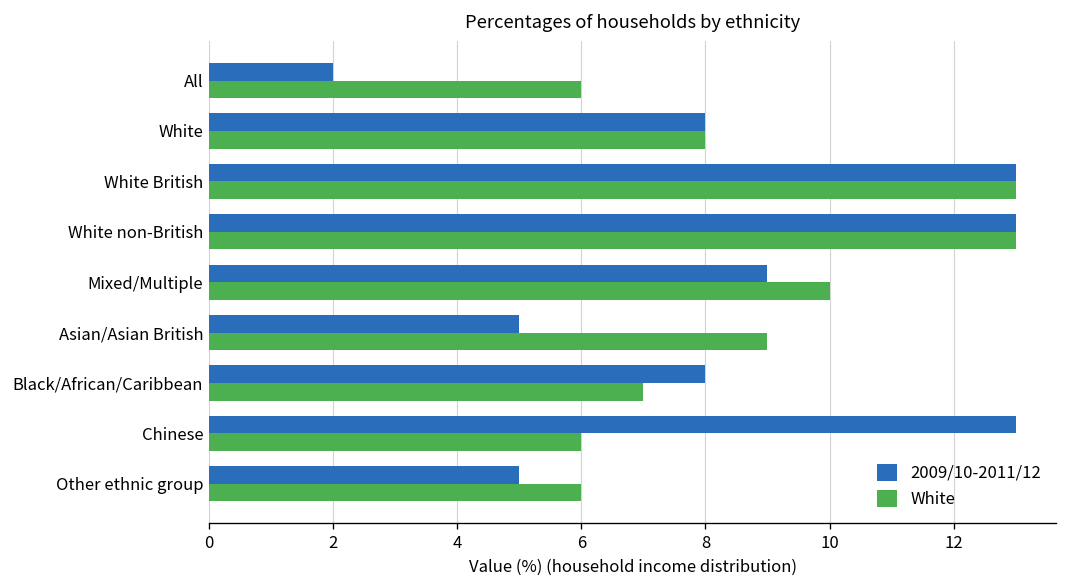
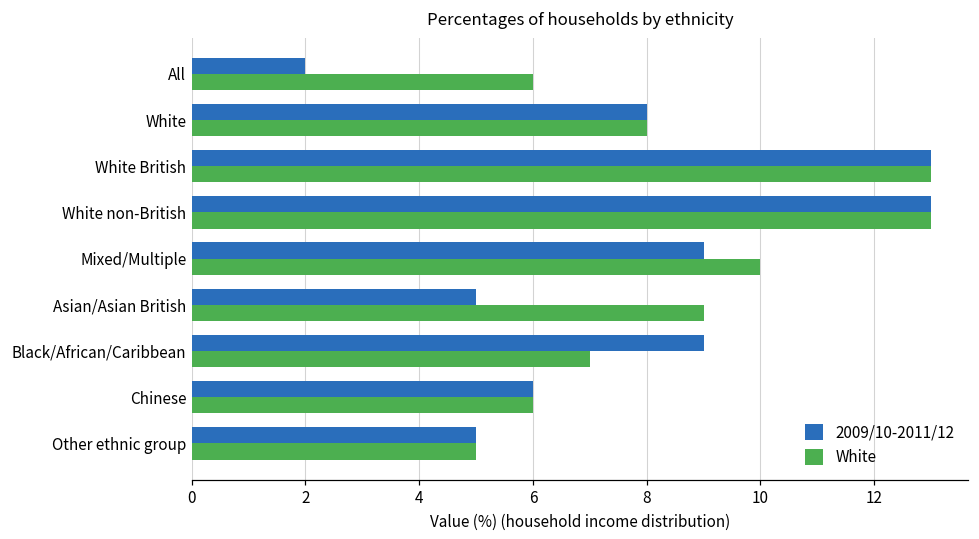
  {
    "2009/10-2011/12": {
      "All": 2,
      "White": 8,
      "White British": 13,
      "White non-British": 13,
      "Mixed/Multiple": 9,
      "Asian/Asian British": 5,
-     "Black/African/Caribbean": 8,
-     "Chinese": 13,
+     "Black/African/Caribbean": 9,
+     "Chinese": 6,
      "Other ethnic group": 5
    },
    "White": {
      "All": 6,
      "White": 8,
      "White British": 13,
      "White non-British": 13,
      "Mixed/Multiple": 10,
      "Asian/Asian British": 9,
      "Black/African/Caribbean": 7,
      "Chinese": 6,
-     "Other ethnic group": 6
+     "Other ethnic group": 5
    }
  }
